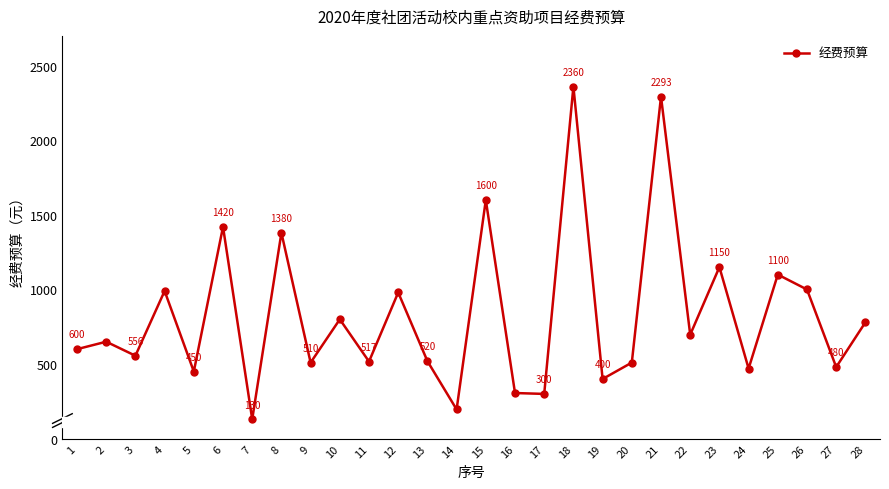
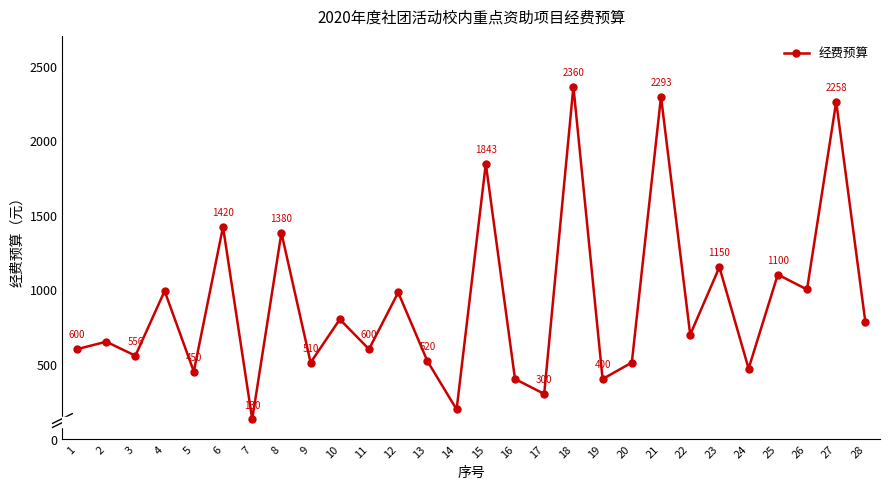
  {
    "1": 600,
    "3": 556,
    "5": 450,
    "6": 1420,
    "7": 130,
    "8": 1380,
    "9": 510,
-   "11": 517,
+   "11": 600,
    "13": 520,
-   "15": 1600,
-   "16": 310,
+   "15": 1843,
+   "16": 400,
    "17": 300,
    "18": 2360,
    "19": 400,
    "21": 2293,
    "23": 1150,
    "25": 1100,
-   "27": 480
+   "27": 2258
  }
